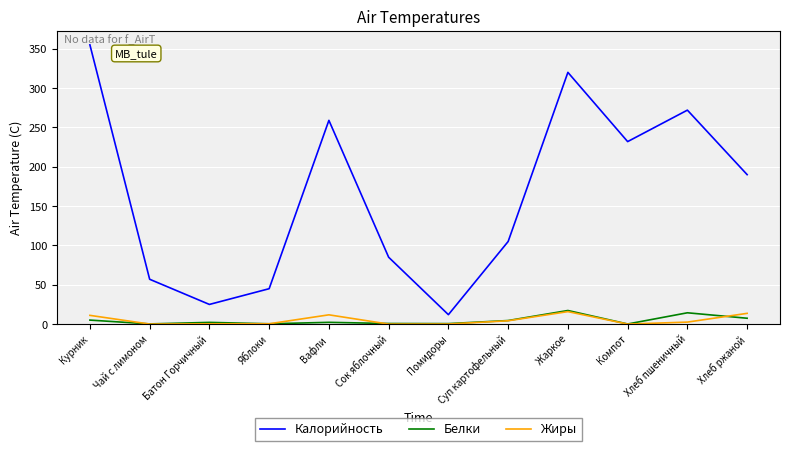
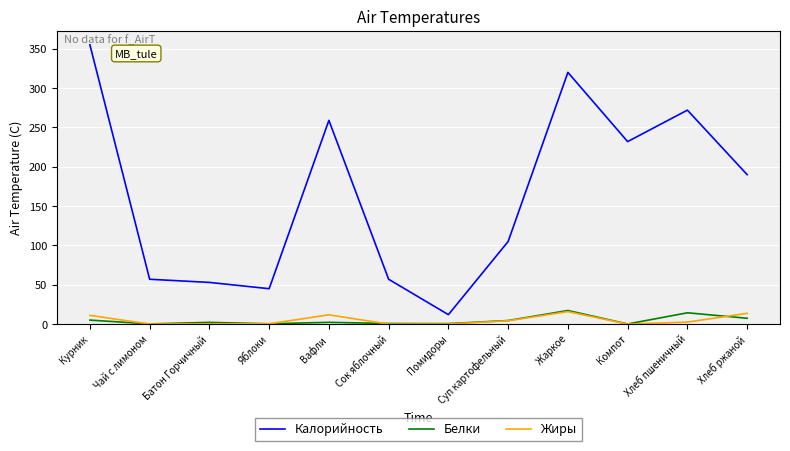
  {
    "Калорийность": {
      "Курник": 360,
      "Чай с лимоном": 60,
-     "Батон Горчичный": 30,
+     "Батон Горчичный": 50,
      "Яблоки": 50,
      "Вафли": 260,
-     "Сок яблочный": 90,
+     "Сок яблочный": 60,
      "Помидоры": 10,
      "Суп картофельный": 110,
      "Жаркое": 320,
      "Компот": 230,
      "Хлеб пшеничный": 270,
      "Хлеб ржаной": 190
    },
    "Белки": {
      "Курник": 10,
      "Вафли": 0,
      "Хлеб пшеничный": 10,
      "Хлеб ржаной": 10
    },
    "Жиры": {
      "Курник": 10,
      "Вафли": 10,
      "Хлеб пшеничный": 0,
      "Хлеб ржаной": 10
    }
  }
